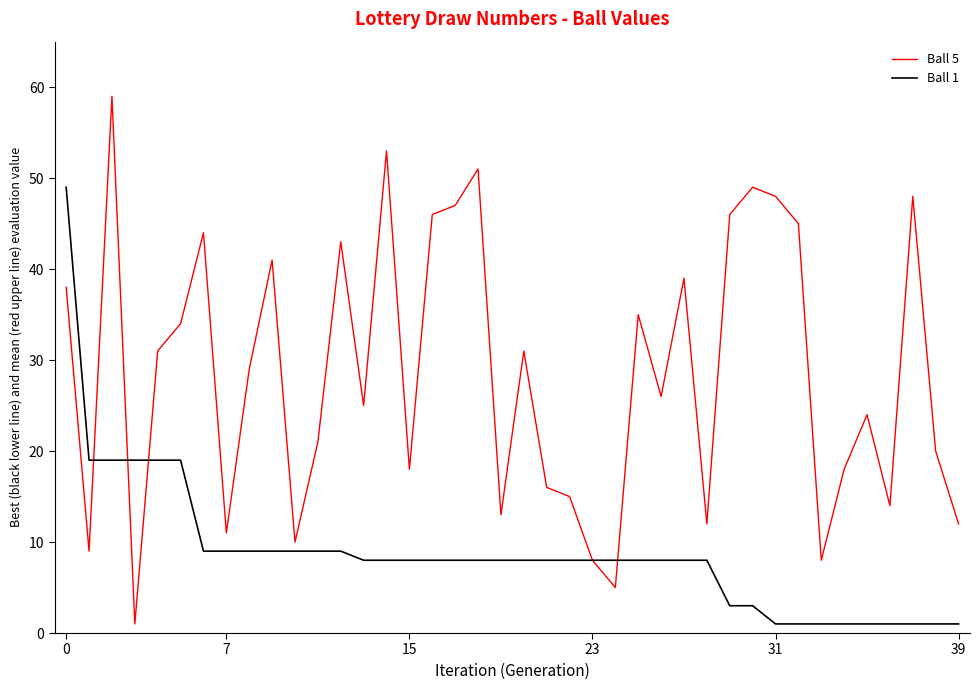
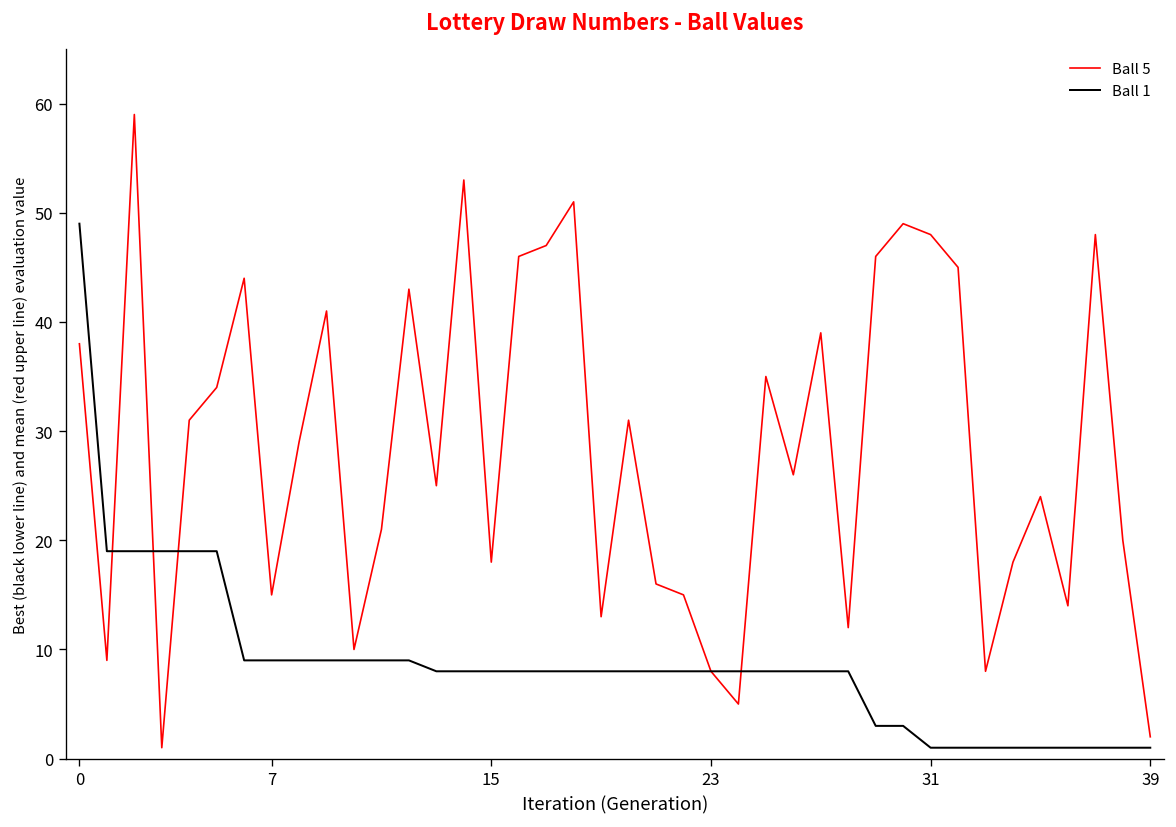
  {
    "Ball 5": {
      "0": 38,
-     "7": 11,
+     "7": 15,
      "15": 18,
      "31": 48,
-     "39": 12
+     "39": 2
    },
    "Ball 1": {
      "0": 49,
      "7": 9,
      "15": 8,
      "31": 1,
      "39": 1
    }
  }
